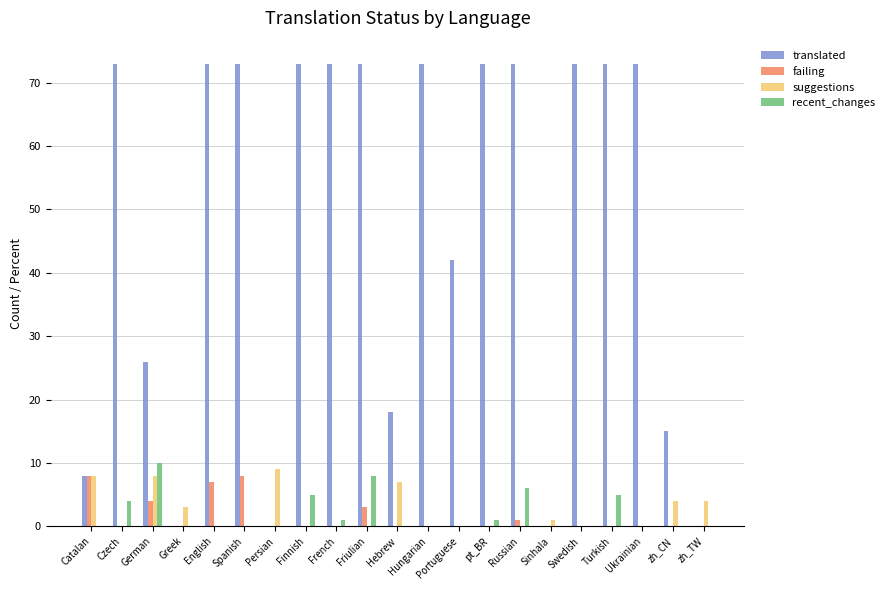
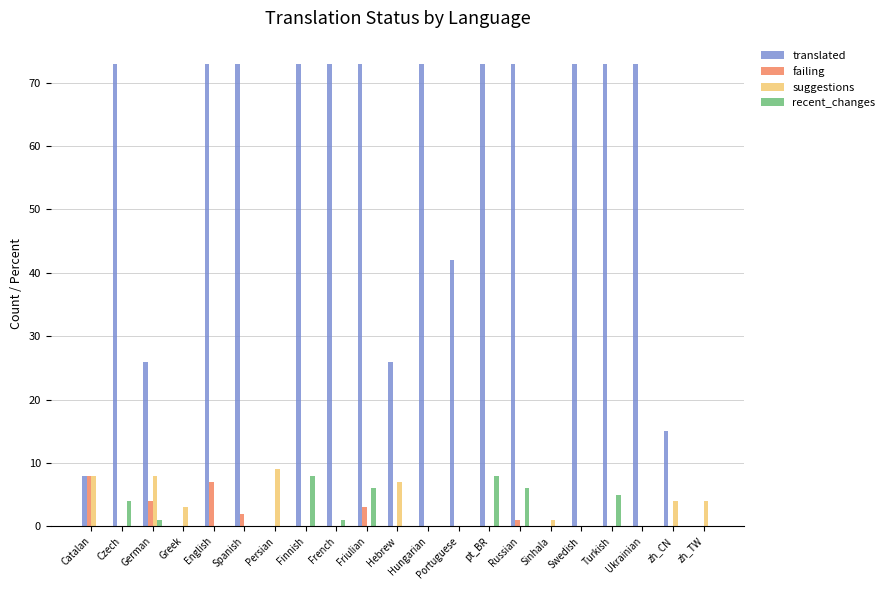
  {
    "translated": {
      "Catalan": 8,
      "Czech": 73,
      "German": 26,
      "Greek": 0,
      "English": 73,
      "Spanish": 73,
      "Persian": 0,
      "Finnish": 73,
      "French": 73,
      "Friulian": 73,
-     "Hebrew": 18,
+     "Hebrew": 26,
      "Hungarian": 73,
      "Portuguese": 42,
      "pt_BR": 73,
      "Russian": 73,
      "Sinhala": 0,
      "Swedish": 73,
      "Turkish": 73,
      "Ukrainian": 73,
      "zh_CN": 15,
      "zh_TW": 0
    },
    "failing": {
      "Catalan": 8,
      "Czech": 0,
      "German": 4,
      "Greek": 0,
      "English": 7,
-     "Spanish": 8,
+     "Spanish": 2,
      "Persian": 0,
      "Finnish": 0,
      "French": 0,
      "Friulian": 3,
      "Hebrew": 0,
      "Hungarian": 0,
      "Portuguese": 0,
      "pt_BR": 0,
      "Russian": 1,
      "Sinhala": 0,
      "Swedish": 0,
      "Turkish": 0,
      "Ukrainian": 0,
      "zh_CN": 0,
      "zh_TW": 0
    },
    "suggestions": {
      "Catalan": 8,
      "Czech": 0,
      "German": 8,
      "Greek": 3,
      "English": 0,
      "Spanish": 0,
      "Persian": 9,
      "Finnish": 0,
      "French": 0,
      "Friulian": 0,
      "Hebrew": 7,
      "Hungarian": 0,
      "Portuguese": 0,
      "pt_BR": 0,
      "Russian": 0,
      "Sinhala": 1,
      "Swedish": 0,
      "Turkish": 0,
      "Ukrainian": 0,
      "zh_CN": 4,
      "zh_TW": 4
    },
    "recent_changes": {
      "Catalan": 0,
      "Czech": 4,
-     "German": 10,
+     "German": 1,
      "Greek": 0,
      "English": 0,
      "Spanish": 0,
      "Persian": 0,
-     "Finnish": 5,
+     "Finnish": 8,
      "French": 1,
-     "Friulian": 8,
+     "Friulian": 6,
      "Hebrew": 0,
      "Hungarian": 0,
      "Portuguese": 0,
-     "pt_BR": 1,
+     "pt_BR": 8,
      "Russian": 6,
      "Sinhala": 0,
      "Swedish": 0,
      "Turkish": 5,
      "Ukrainian": 0,
      "zh_CN": 0,
      "zh_TW": 0
    }
  }
